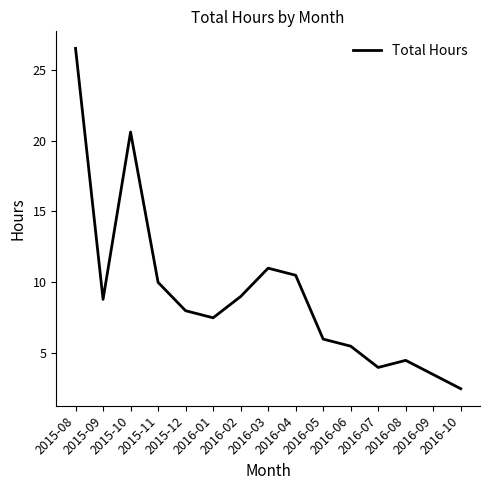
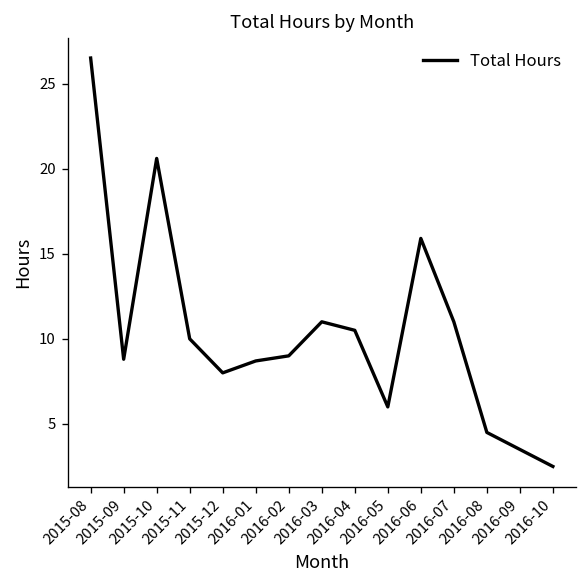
  {
    "2015-08": 26.5,
    "2015-09": 8.8,
    "2015-10": 20.6,
    "2015-11": 10.0,
    "2015-12": 8.0,
-   "2016-01": 7.5,
+   "2016-01": 8.7,
    "2016-02": 9.0,
    "2016-03": 11.0,
    "2016-04": 10.5,
    "2016-05": 6.0,
-   "2016-06": 5.5,
-   "2016-07": 4,
+   "2016-06": 15.9,
+   "2016-07": 11,
    "2016-08": 4.5,
    "2016-09": 3.5,
    "2016-10": 2.5
  }
